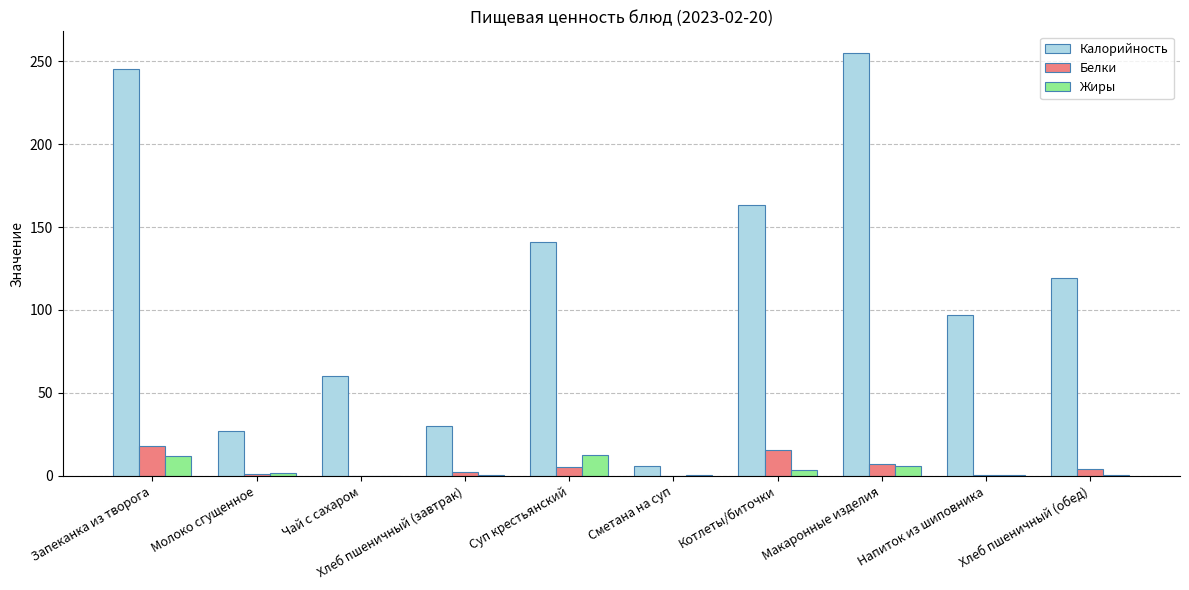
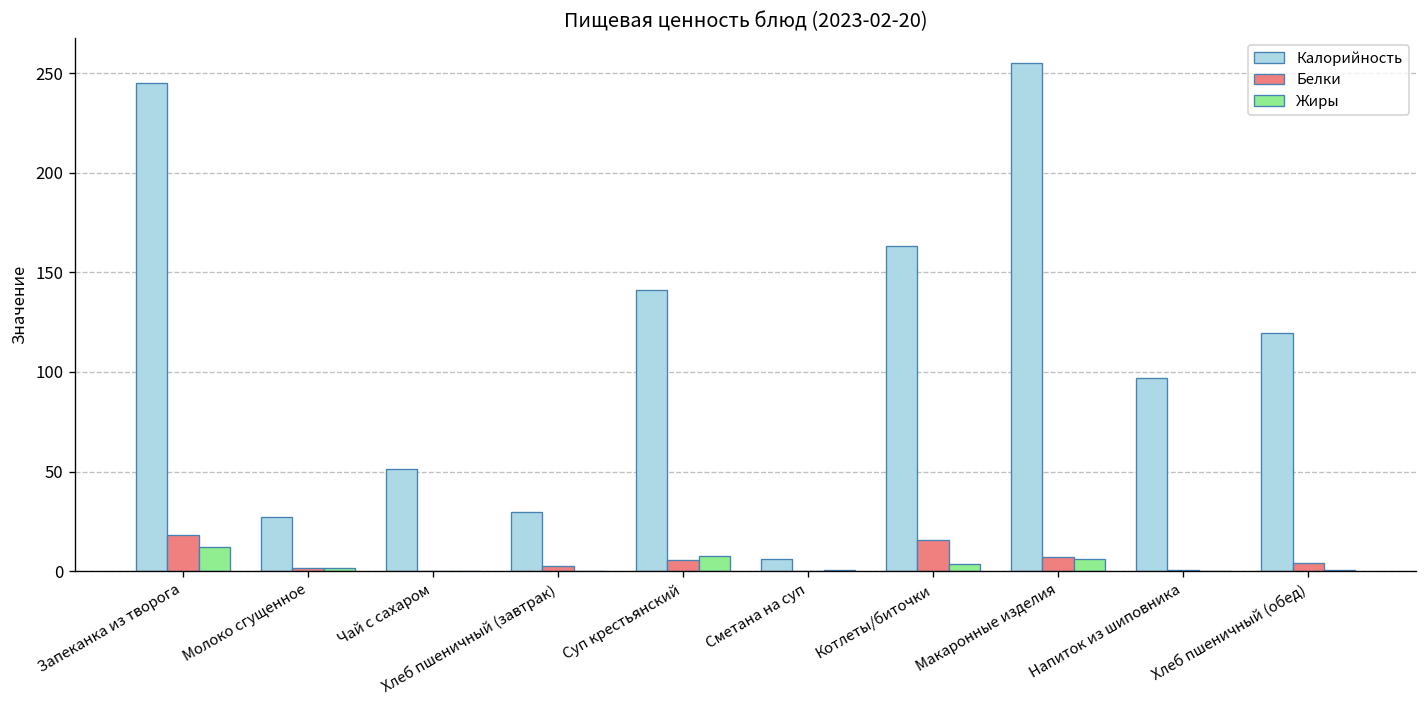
  {
    "Калорийность": {
      "Запеканка из творога": 245,
      "Молоко сгущенное": 27,
-     "Чай с сахаром": 60,
+     "Чай с сахаром": 51,
      "Хлеб пшеничный (завтрак)": 30,
      "Суп крестьянский": 141,
      "Сметана на суп": 6,
      "Котлеты/биточки": 163,
      "Макаронные изделия": 255,
      "Напиток из шиповника": 97,
      "Хлеб пшеничный (обед)": 120
    },
    "Белки": {
      "Запеканка из творога": 18,
      "Хлеб пшеничный (завтрак)": 2,
      "Суп крестьянский": 6,
      "Котлеты/биточки": 15,
      "Макаронные изделия": 7,
      "Хлеб пшеничный (обед)": 4
    },
    "Жиры": {
      "Запеканка из творога": 12,
      "Молоко сгущенное": 2,
      "Чай с сахаром": 0,
-     "Суп крестьянский": 12,
+     "Суп крестьянский": 8,
      "Котлеты/биточки": 4,
      "Макаронные изделия": 6
    }
  }
